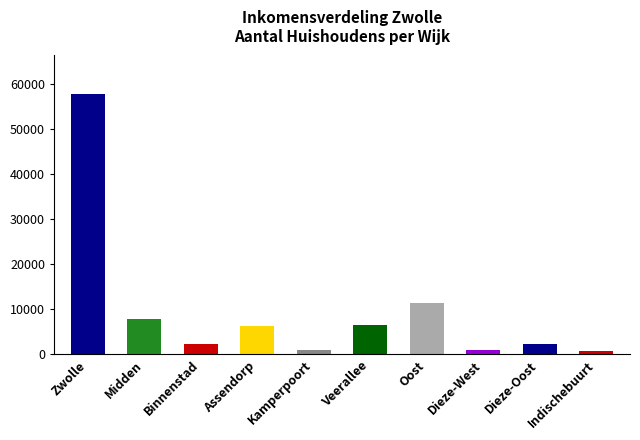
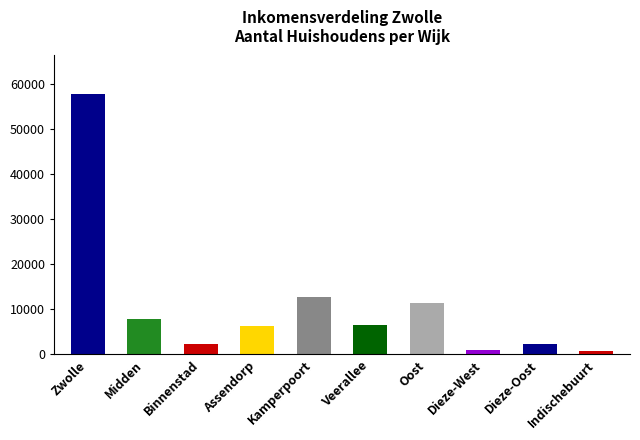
  {
    "Zwolle": 58000,
    "Midden": 8000,
    "Binnenstad": 2000,
    "Assendorp": 6000,
-   "Kamperpoort": 1000,
+   "Kamperpoort": 13000,
    "Veerallee": 6000,
    "Oost": 12000,
    "Dieze-West": 1000,
    "Dieze-Oost": 2000,
    "Indischebuurt": 1000
  }
